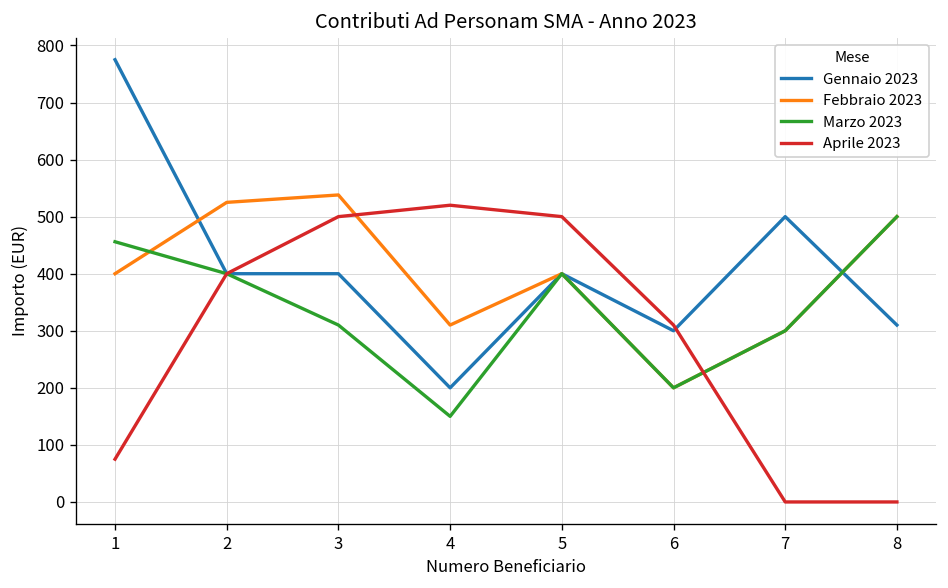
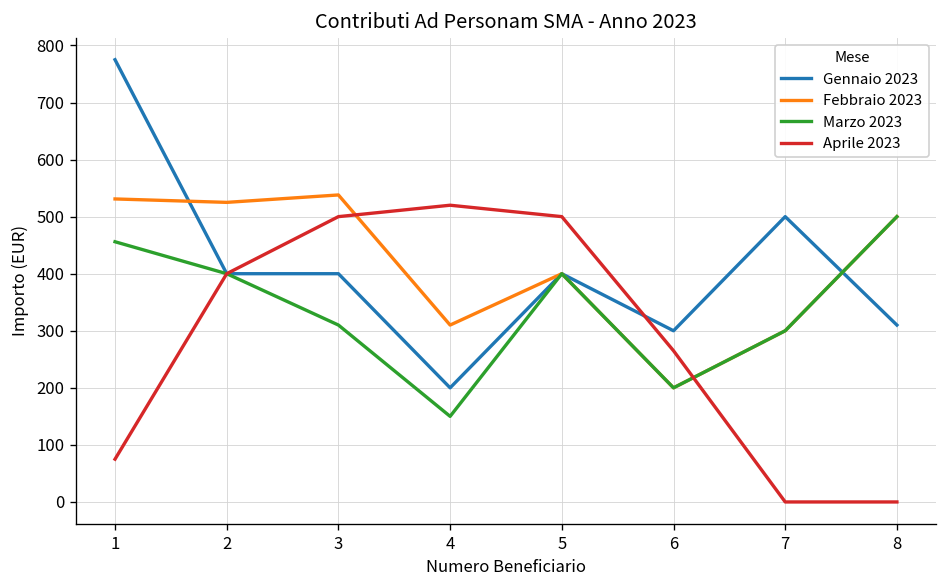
  {
    "Gennaio 2023": {
      "1": 780,
      "3": 400,
      "4": 200,
      "6": 300,
      "7": 500,
      "8": 310
    },
    "Febbraio 2023": {
-     "1": 400,
+     "1": 530,
      "2": 530,
      "3": 540,
      "4": 310
    },
    "Marzo 2023": {
      "1": 460,
      "3": 310,
      "4": 150
    },
    "Aprile 2023": {
      "1": 80,
      "3": 500,
      "4": 520,
      "5": 500,
-     "6": 310,
+     "6": 270,
      "7": 0,
      "8": 0
    }
  }
